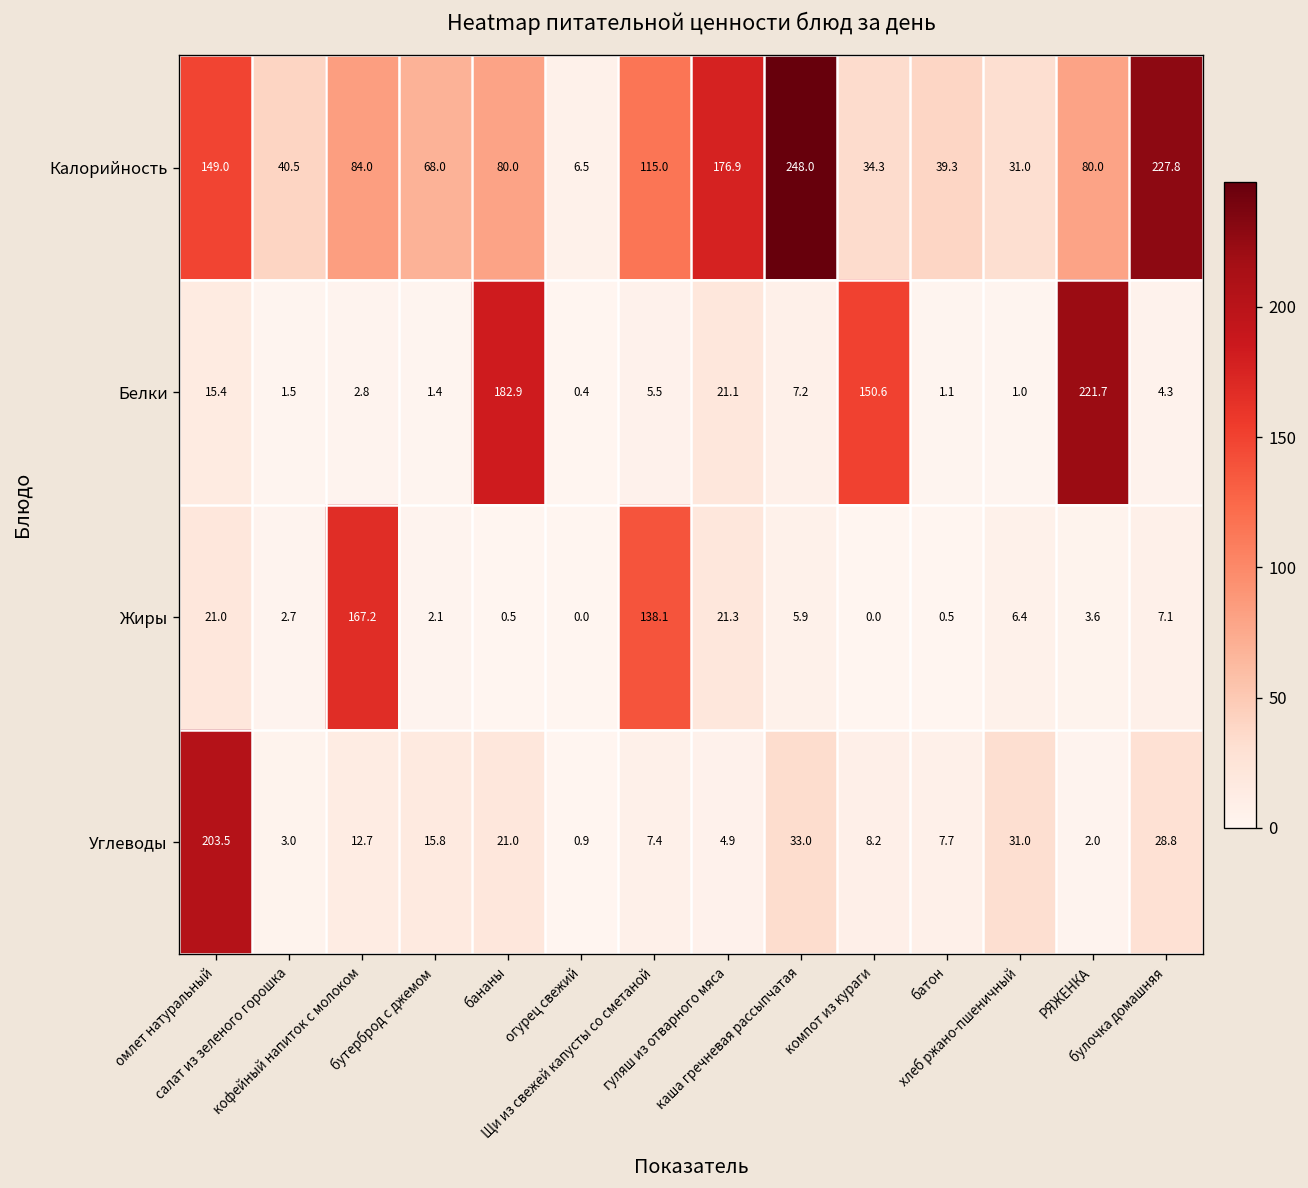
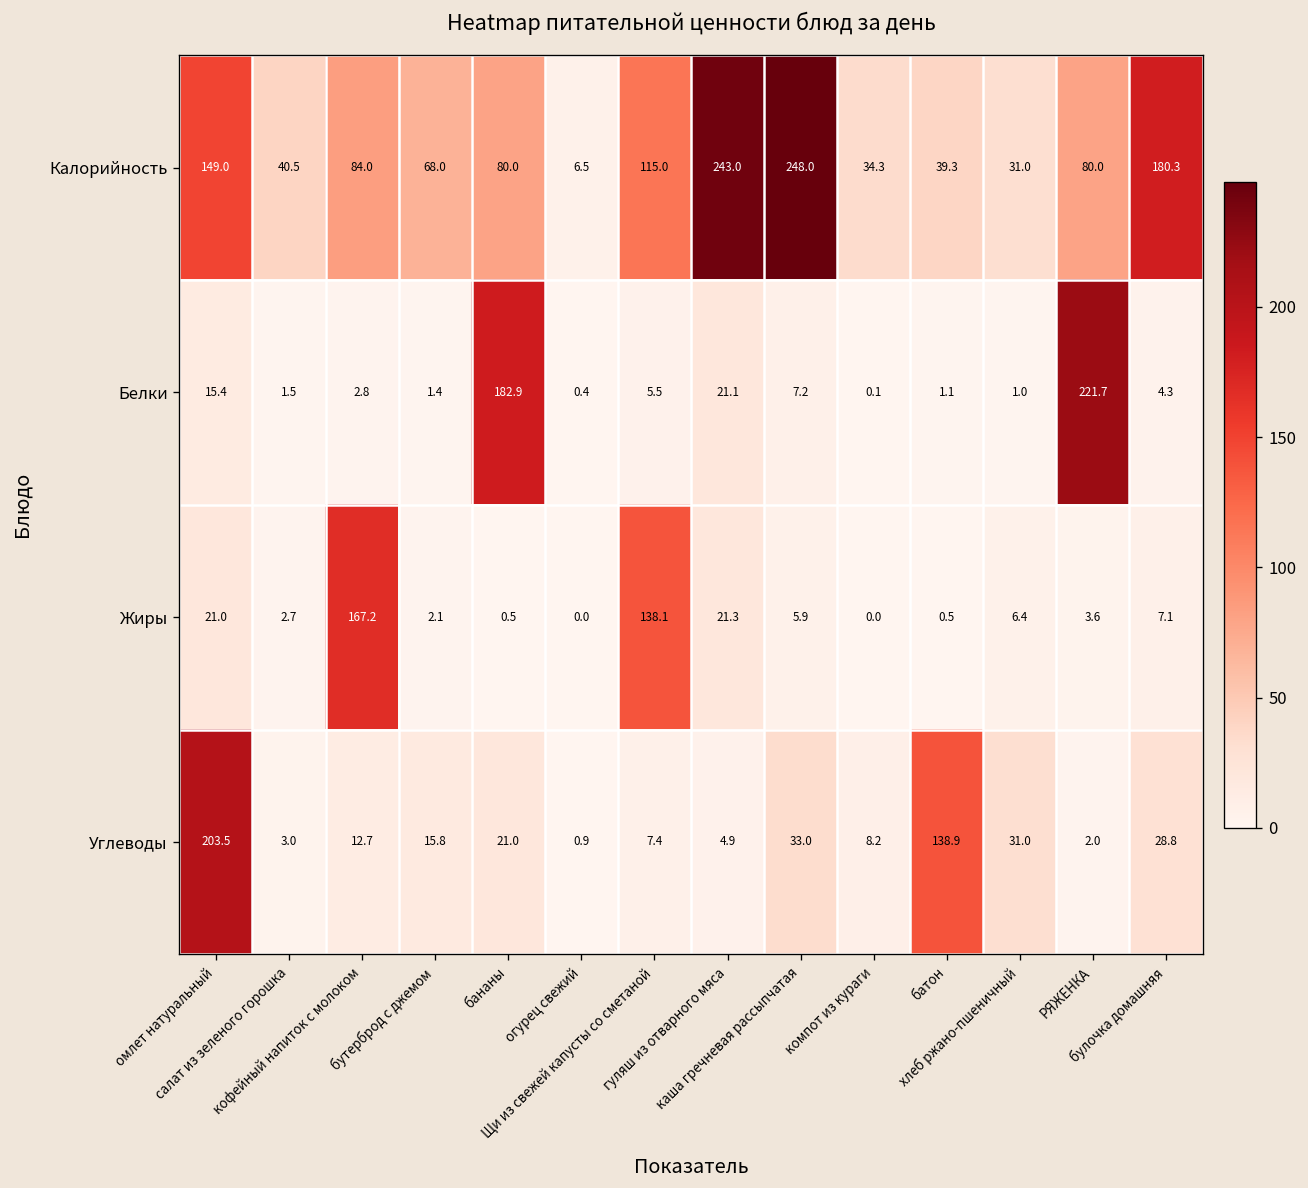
  {
    "Калорийность": {
      "омлет натуральный": 149.0,
      "салат из зеленого горошка": 40.5,
      "кофейный напиток с молоком": 84.0,
      "бутерброд с джемом": 68.0,
      "бананы": 80.0,
      "огурец свежий": 6.5,
      "Щи из свежей капусты со сметаной": 115.0,
-     "гуляш из отварного мяса": 176.9,
+     "гуляш из отварного мяса": 243.0,
      "каша гречневая рассыпчатая": 248.0,
      "компот из кураги": 34.3,
      "батон": 39.3,
      "хлеб ржано-пшеничный": 31.0,
      "РЯЖЕНКА": 80.0,
-     "булочка домашняя": 227.8
+     "булочка домашняя": 180.3
    },
    "Белки": {
      "омлет натуральный": 15.4,
      "салат из зеленого горошка": 1.5,
      "кофейный напиток с молоком": 2.8,
      "бутерброд с джемом": 1.4,
      "бананы": 182.9,
      "огурец свежий": 0.4,
      "Щи из свежей капусты со сметаной": 5.5,
      "гуляш из отварного мяса": 21.1,
      "каша гречневая рассыпчатая": 7.2,
-     "компот из кураги": 150.6,
+     "компот из кураги": 0.1,
      "батон": 1.1,
      "хлеб ржано-пшеничный": 1.0,
      "РЯЖЕНКА": 221.7,
      "булочка домашняя": 4.3
    },
    "Жиры": {
      "омлет натуральный": 21.0,
      "салат из зеленого горошка": 2.7,
      "кофейный напиток с молоком": 167.2,
      "бутерброд с джемом": 2.1,
      "бананы": 0.5,
      "огурец свежий": 0.0,
      "Щи из свежей капусты со сметаной": 138.1,
      "гуляш из отварного мяса": 21.3,
      "каша гречневая рассыпчатая": 5.9,
      "компот из кураги": 0.0,
      "батон": 0.5,
      "хлеб ржано-пшеничный": 6.4,
      "РЯЖЕНКА": 3.6,
      "булочка домашняя": 7.1
    },
    "Углеводы": {
      "омлет натуральный": 203.5,
      "салат из зеленого горошка": 3.0,
      "кофейный напиток с молоком": 12.7,
      "бутерброд с джемом": 15.8,
      "бананы": 21.0,
      "огурец свежий": 0.9,
      "Щи из свежей капусты со сметаной": 7.4,
      "гуляш из отварного мяса": 4.9,
      "каша гречневая рассыпчатая": 33.0,
      "компот из кураги": 8.2,
-     "батон": 7.7,
+     "батон": 138.9,
      "хлеб ржано-пшеничный": 31.0,
      "РЯЖЕНКА": 2.0,
      "булочка домашняя": 28.8
    }
  }
